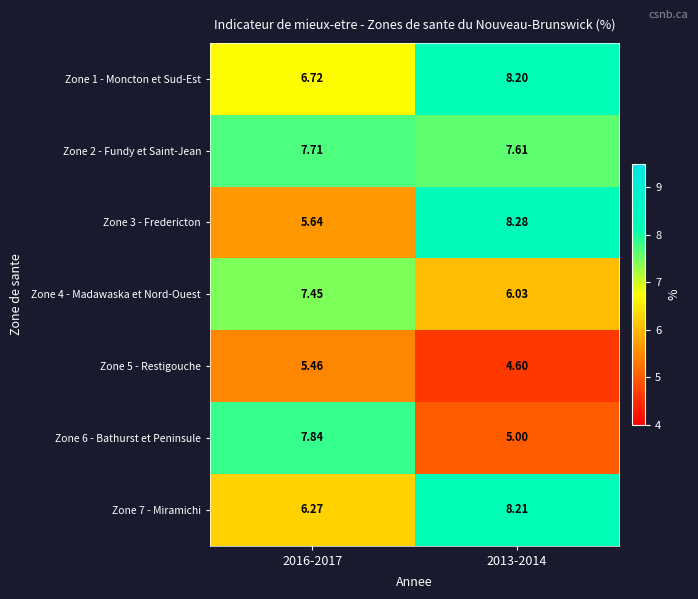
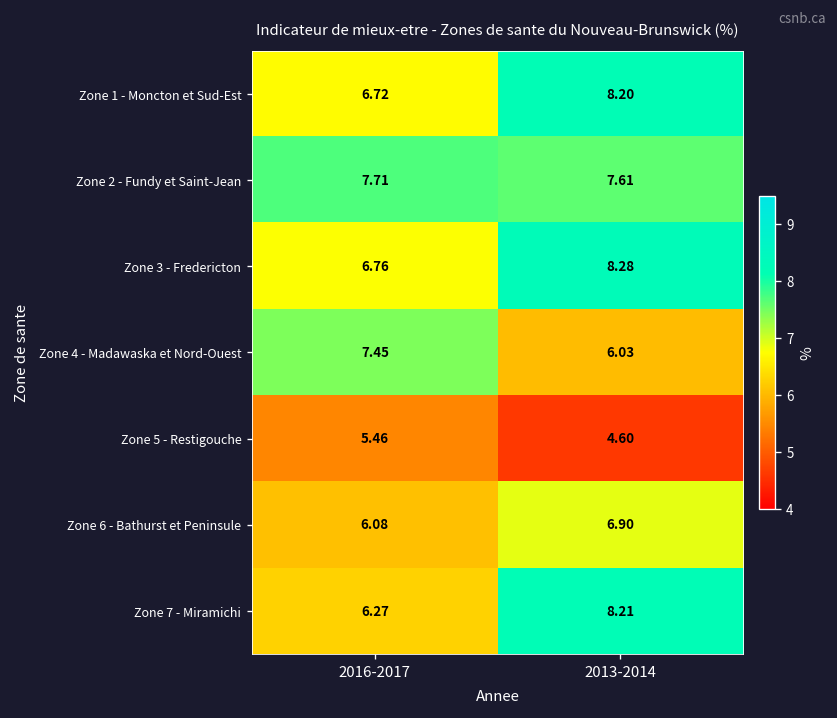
  {
    "Zone 1 - Moncton et Sud-Est": {
      "2016-2017": 6.72,
      "2013-2014": 8.20
    },
    "Zone 2 - Fundy et Saint-Jean": {
      "2016-2017": 7.71,
      "2013-2014": 7.61
    },
    "Zone 3 - Fredericton": {
-     "2016-2017": 5.64,
+     "2016-2017": 6.76,
      "2013-2014": 8.28
    },
    "Zone 4 - Madawaska et Nord-Ouest": {
      "2016-2017": 7.45,
      "2013-2014": 6.03
    },
    "Zone 5 - Restigouche": {
      "2016-2017": 5.46,
      "2013-2014": 4.60
    },
    "Zone 6 - Bathurst et Peninsule": {
-     "2016-2017": 7.84,
-     "2013-2014": 5.00
+     "2016-2017": 6.08,
+     "2013-2014": 6.90
    },
    "Zone 7 - Miramichi": {
      "2016-2017": 6.27,
      "2013-2014": 8.21
    }
  }
